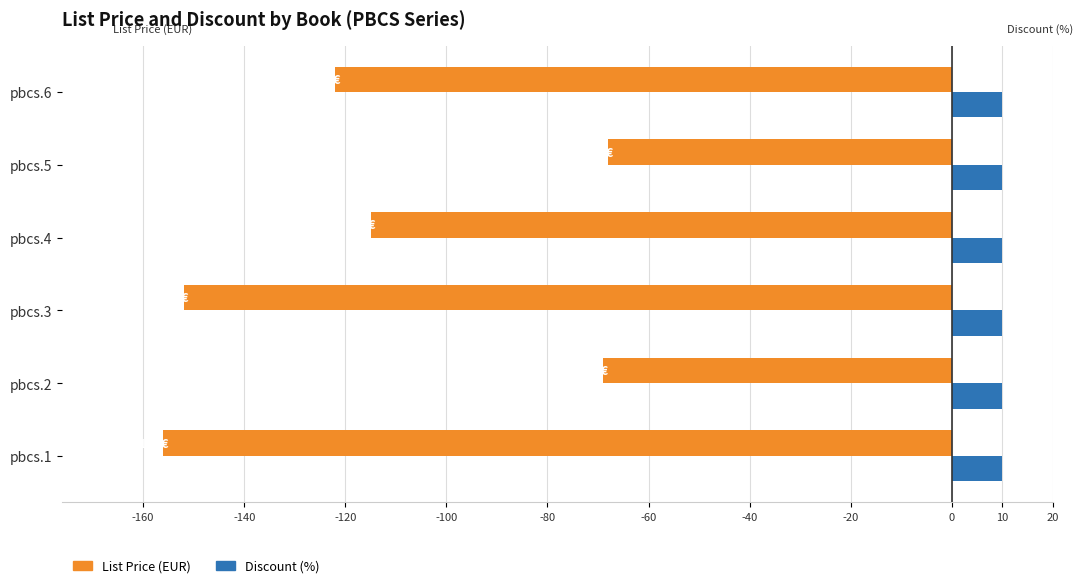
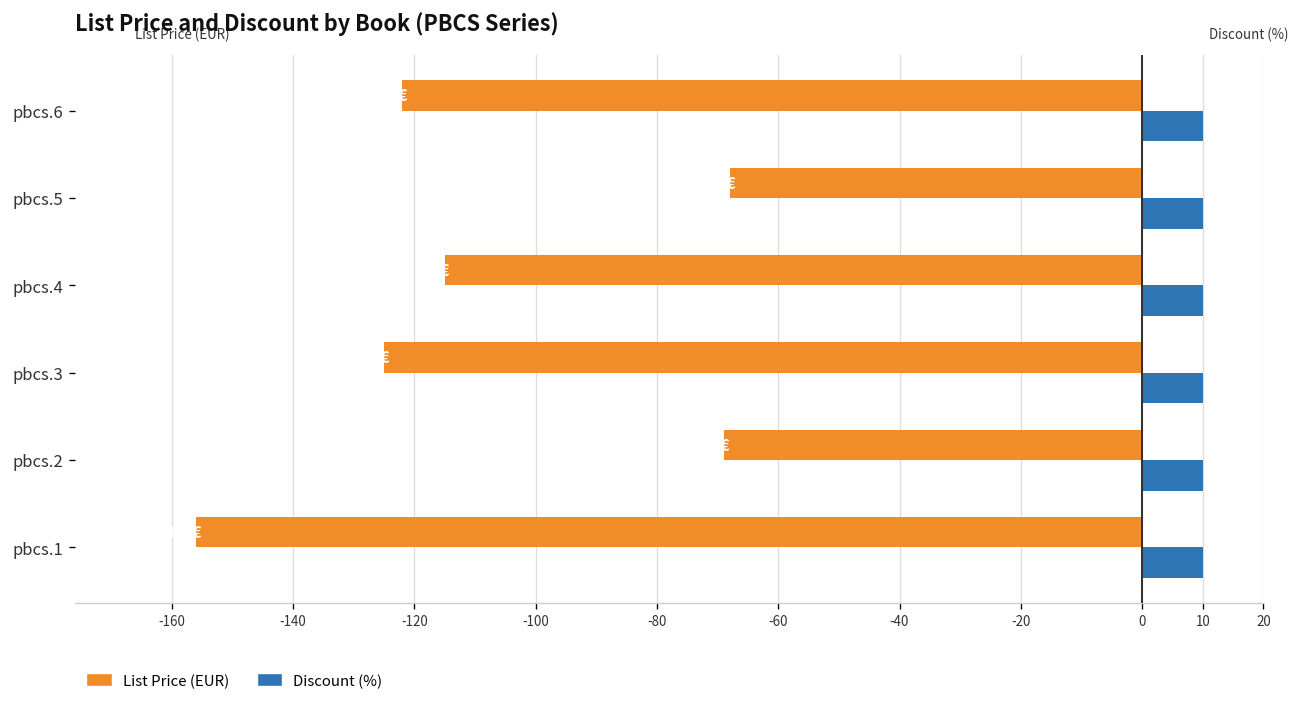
  {
    "List Price (EUR)": {
      "pbcs.6": -122,
      "pbcs.5": -68,
      "pbcs.4": -115,
-     "pbcs.3": -152,
+     "pbcs.3": -125,
      "pbcs.2": -69,
      "pbcs.1": -156
    },
    "Discount (%)": {
      "pbcs.6": 10,
      "pbcs.5": 10,
      "pbcs.4": 10,
      "pbcs.3": 10,
      "pbcs.2": 10,
      "pbcs.1": 10
    }
  }
